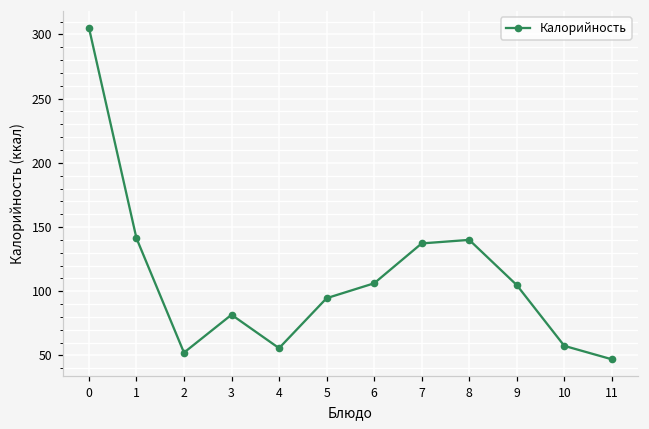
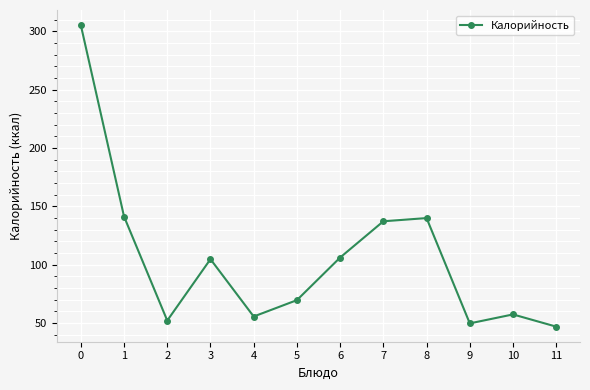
  {
    "0": 305,
    "1": 141,
    "2": 52,
-   "3": 82,
+   "3": 105,
    "4": 56,
-   "5": 95,
+   "5": 70,
    "6": 106,
    "7": 137,
    "8": 140,
-   "9": 105,
+   "9": 50,
    "10": 57,
    "11": 47
  }
